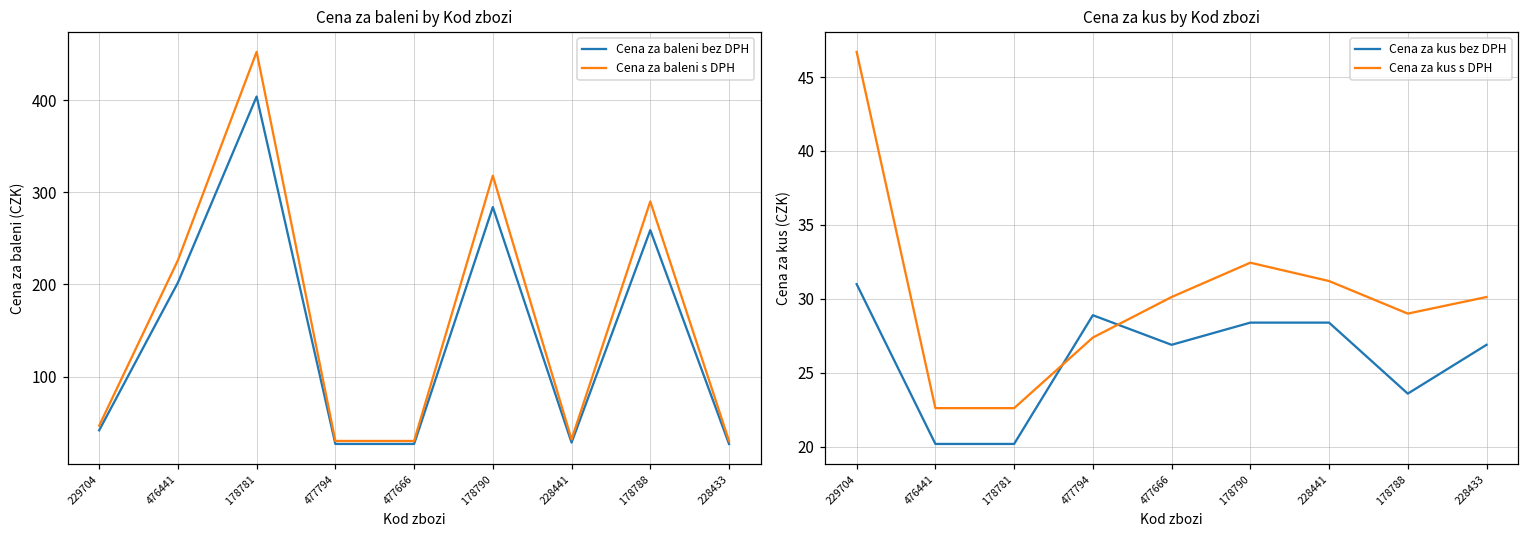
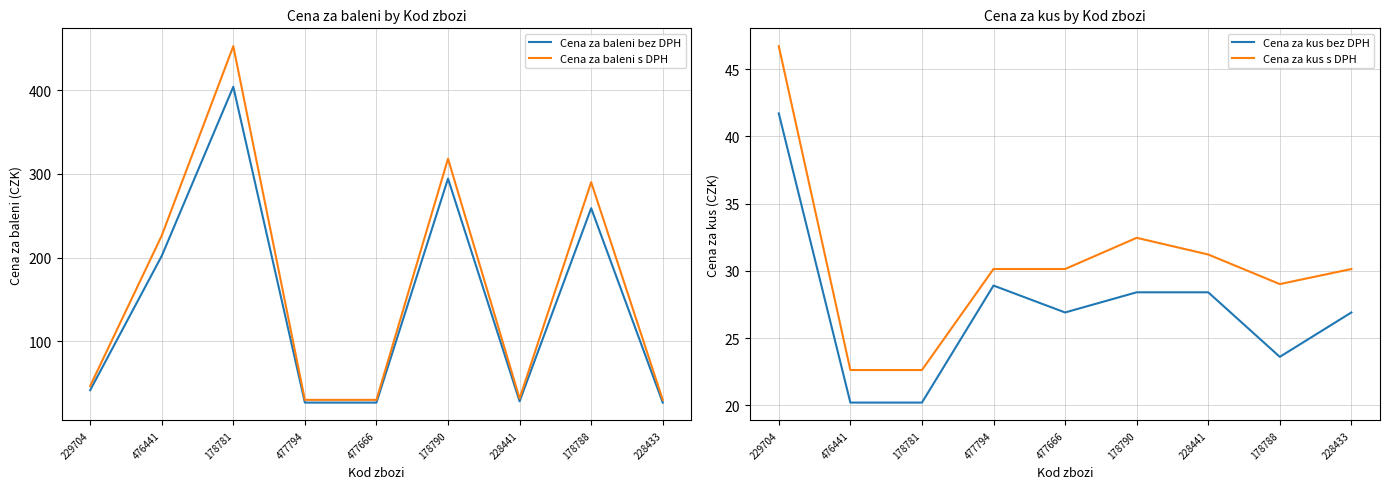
  {
    "Cena za baleni by Kod zbozi": {
      "Cena za baleni bez DPH": {
        "229704": 40,
        "476441": 200,
        "178781": 400,
        "477794": 30,
        "477666": 30,
-       "178790": 280,
+       "178790": 290,
        "228441": 30,
        "178788": 260,
        "228433": 30
      },
      "Cena za baleni s DPH": {
        "229704": 50,
        "476441": 230,
        "178781": 450,
        "477794": 30,
        "477666": 30,
        "178790": 320,
        "228441": 30,
        "178788": 290,
        "228433": 30
      }
    },
    "Cena za kus by Kod zbozi": {
      "Cena za kus bez DPH": {
-       "229704": 31.0,
+       "229704": 41.7,
        "476441": 20.2,
        "178781": 20.2,
        "477794": 28.9,
        "477666": 26.9,
        "178790": 28.4,
        "228441": 28.4,
        "178788": 23.6,
        "228433": 26.9
      },
      "Cena za kus s DPH": {
        "229704": 46.7,
        "476441": 22.6,
        "178781": 22.6,
-       "477794": 27.4,
+       "477794": 30.1,
        "477666": 30.1,
        "178790": 32.5,
        "228441": 31.2,
        "178788": 29.0,
        "228433": 30.1
      }
    }
  }
